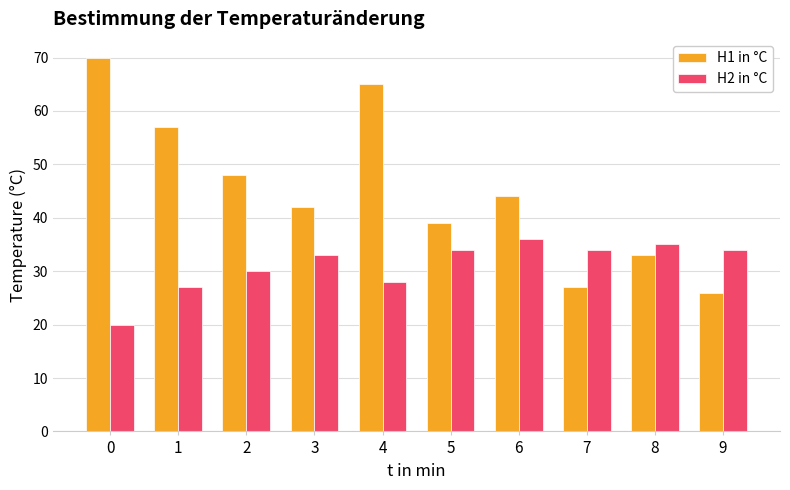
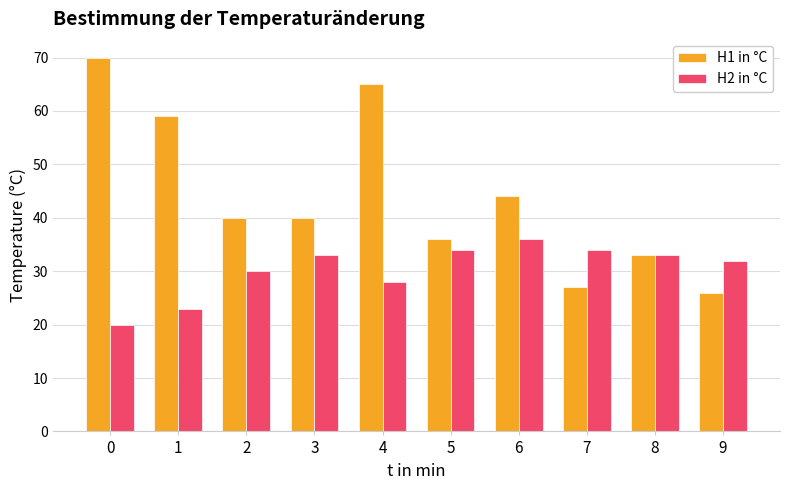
  {
    "Η1 in °C": {
      "0": 70,
-     "1": 57,
-     "2": 48,
-     "3": 42,
+     "1": 59,
+     "2": 40,
+     "3": 40,
      "4": 65,
-     "5": 39,
+     "5": 36,
      "6": 44,
      "7": 27,
      "8": 33,
      "9": 26
    },
    "Η2 in °C": {
      "0": 20,
-     "1": 27,
+     "1": 23,
      "2": 30,
      "3": 33,
      "4": 28,
      "5": 34,
      "6": 36,
      "7": 34,
-     "8": 35,
-     "9": 34
+     "8": 33,
+     "9": 32
    }
  }
